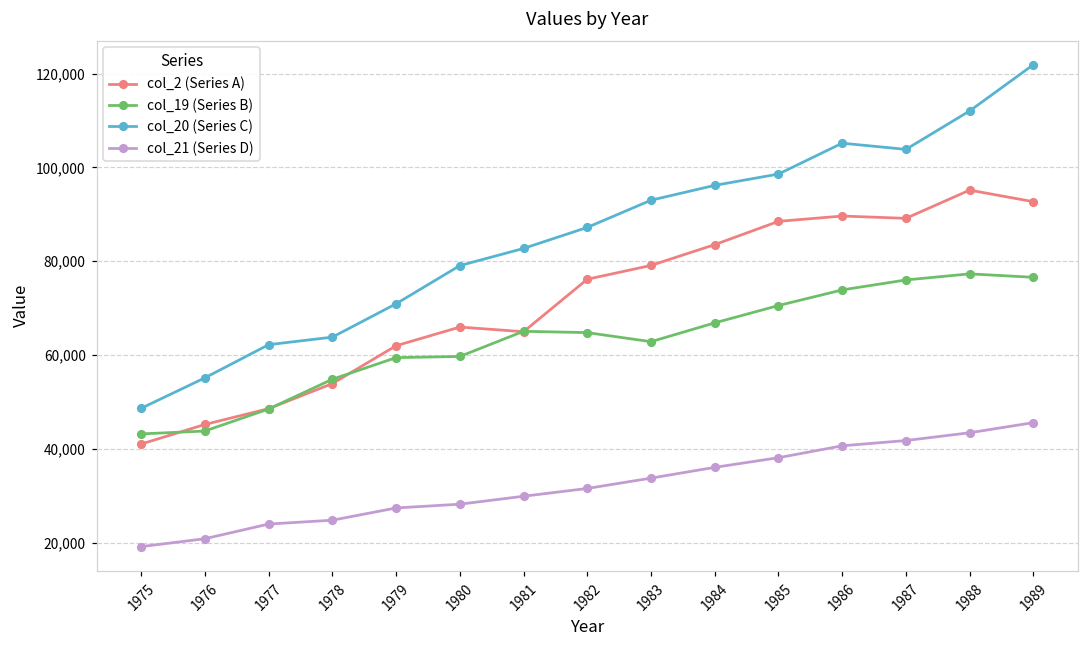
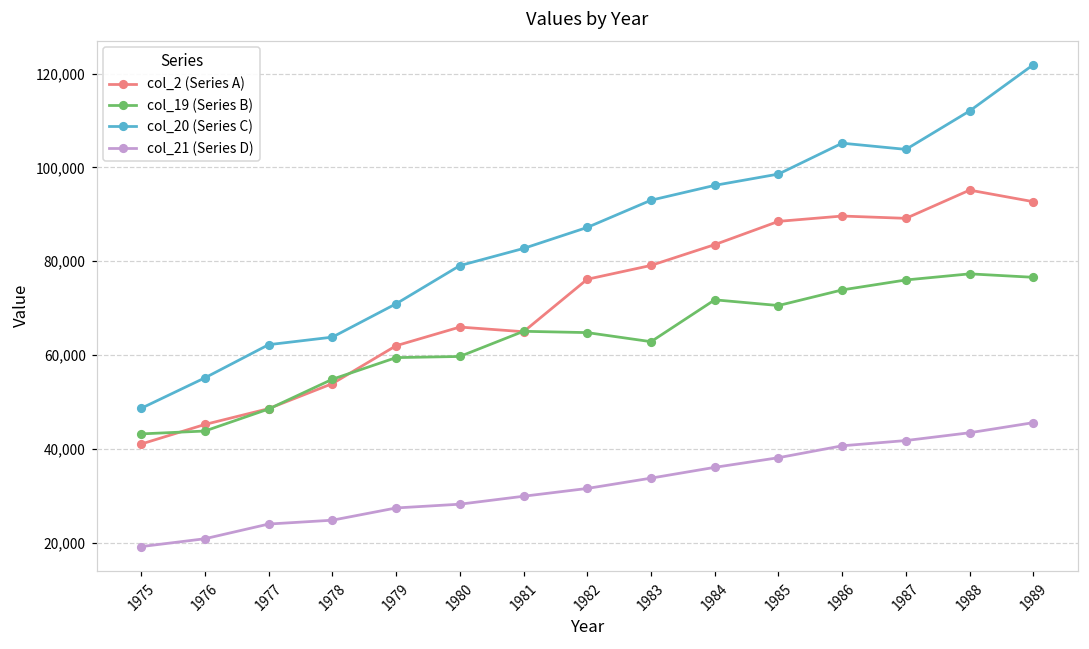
  {
    "col_2 (Series A)": {
      "1975": "41,000",
      "1976": "45,000",
      "1978": "54,000",
      "1979": "62,000",
      "1980": "66,000",
      "1982": "76,000",
      "1983": "79,000",
      "1984": "84,000",
      "1985": "89,000",
      "1986": "90,000",
      "1987": "89,000",
      "1988": "95,000",
      "1989": "93,000"
    },
    "col_19 (Series B)": {
      "1975": "43,000",
      "1976": "44,000",
      "1978": "55,000",
      "1979": "59,000",
      "1980": "60,000",
      "1982": "65,000",
      "1983": "63,000",
-     "1984": "67,000",
+     "1984": "72,000",
      "1985": "71,000",
      "1986": "74,000",
      "1987": "76,000",
      "1988": "77,000",
      "1989": "77,000"
    },
    "col_20 (Series C)": {
      "1975": "49,000",
      "1976": "55,000",
      "1977": "62,000",
      "1978": "64,000",
      "1979": "71,000",
      "1980": "79,000",
      "1981": "83,000",
      "1982": "87,000",
      "1983": "93,000",
      "1984": "96,000",
      "1985": "99,000",
      "1986": "105,000",
      "1987": "104,000",
      "1988": "112,000",
      "1989": "122,000"
    },
    "col_21 (Series D)": {
      "1975": "19,000",
      "1976": "21,000",
      "1977": "24,000",
      "1978": "25,000",
      "1979": "27,000",
      "1980": "28,000",
      "1981": "30,000",
      "1982": "32,000",
      "1983": "34,000",
      "1984": "36,000",
      "1985": "38,000",
      "1986": "41,000",
      "1987": "42,000",
      "1988": "43,000",
      "1989": "46,000"
    }
  }
